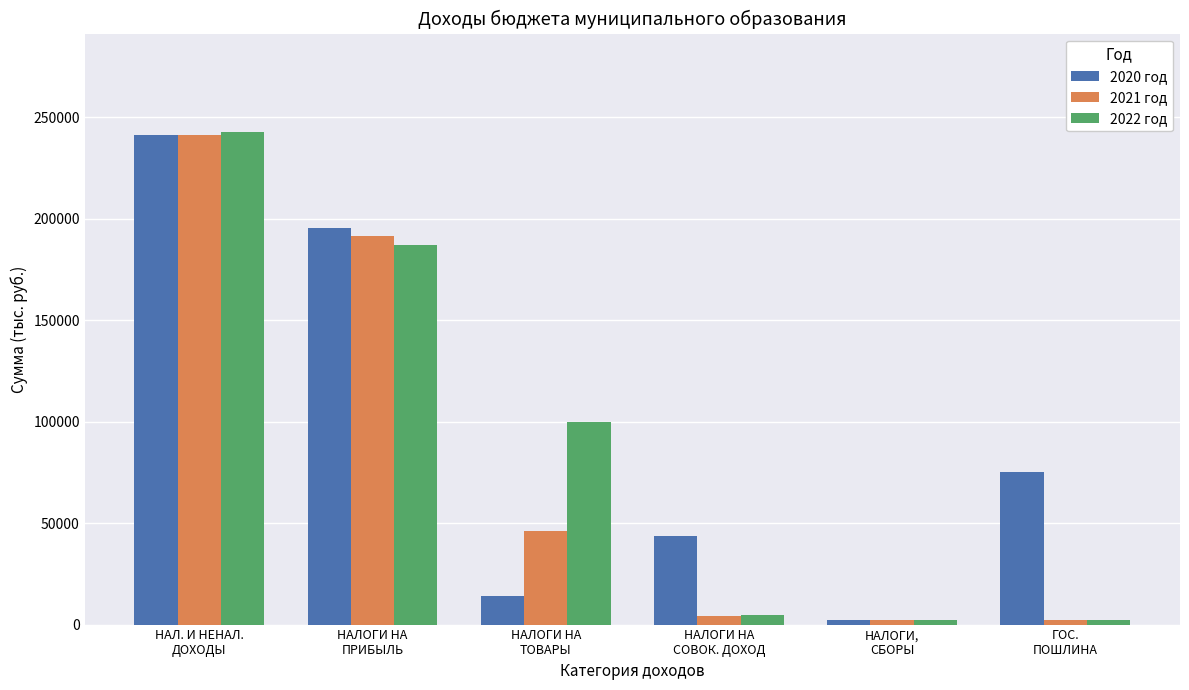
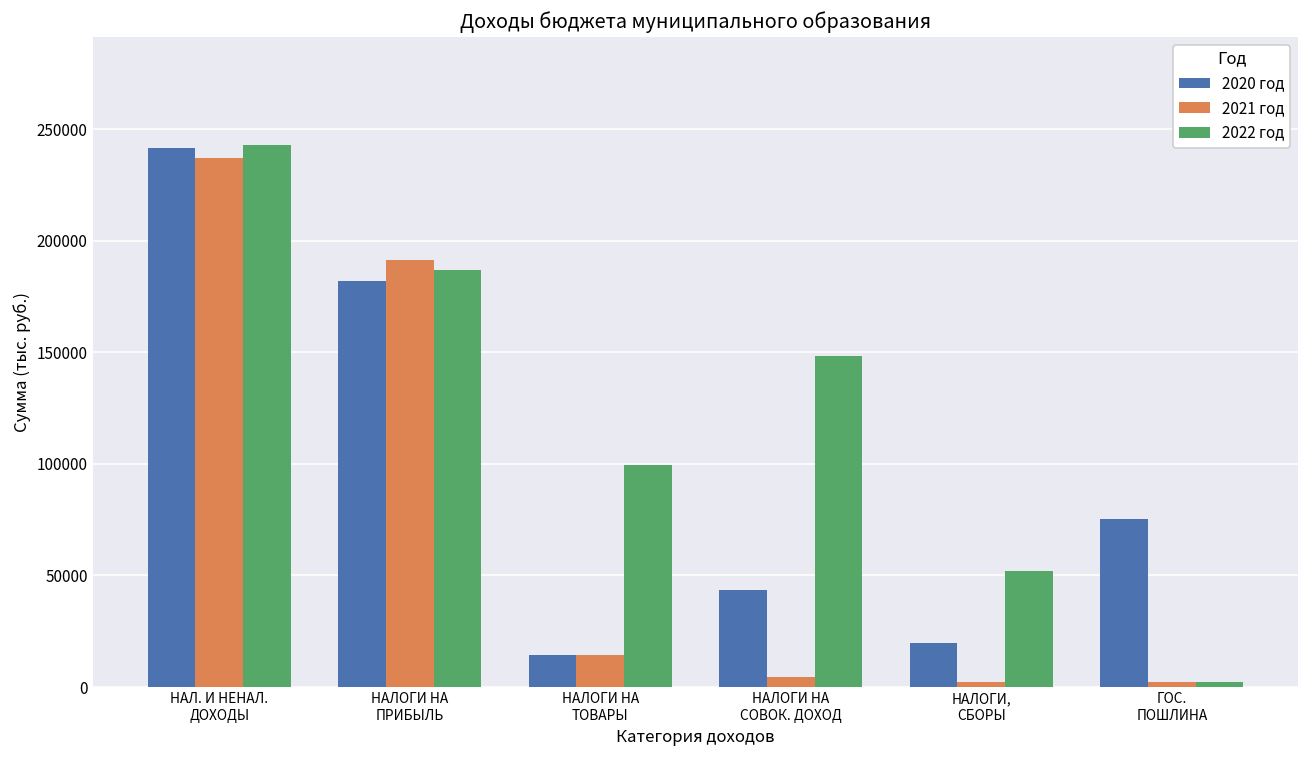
  {
    "2020 год": {
      "НАЛ. И НЕНАЛ. ДОХОДЫ": 241000,
-     "НАЛОГИ НА ПРИБЫЛЬ": 196000,
+     "НАЛОГИ НА ПРИБЫЛЬ": 182000,
      "НАЛОГИ НА ТОВАРЫ": 14000,
      "НАЛОГИ НА СОВОК. ДОХОД": 44000,
-     "НАЛОГИ, СБОРЫ": 2000,
+     "НАЛОГИ, СБОРЫ": 20000,
      "ГОС. ПОШЛИНА": 75000
    },
    "2021 год": {
-     "НАЛ. И НЕНАЛ. ДОХОДЫ": 241000,
+     "НАЛ. И НЕНАЛ. ДОХОДЫ": 237000,
      "НАЛОГИ НА ПРИБЫЛЬ": 191000,
-     "НАЛОГИ НА ТОВАРЫ": 46000,
+     "НАЛОГИ НА ТОВАРЫ": 14000,
      "НАЛОГИ НА СОВОК. ДОХОД": 4000,
      "НАЛОГИ, СБОРЫ": 2000,
      "ГОС. ПОШЛИНА": 2000
    },
    "2022 год": {
      "НАЛ. И НЕНАЛ. ДОХОДЫ": 243000,
      "НАЛОГИ НА ПРИБЫЛЬ": 187000,
      "НАЛОГИ НА ТОВАРЫ": 100000,
-     "НАЛОГИ НА СОВОК. ДОХОД": 5000,
-     "НАЛОГИ, СБОРЫ": 2000,
+     "НАЛОГИ НА СОВОК. ДОХОД": 148000,
+     "НАЛОГИ, СБОРЫ": 52000,
      "ГОС. ПОШЛИНА": 2000
    }
  }
